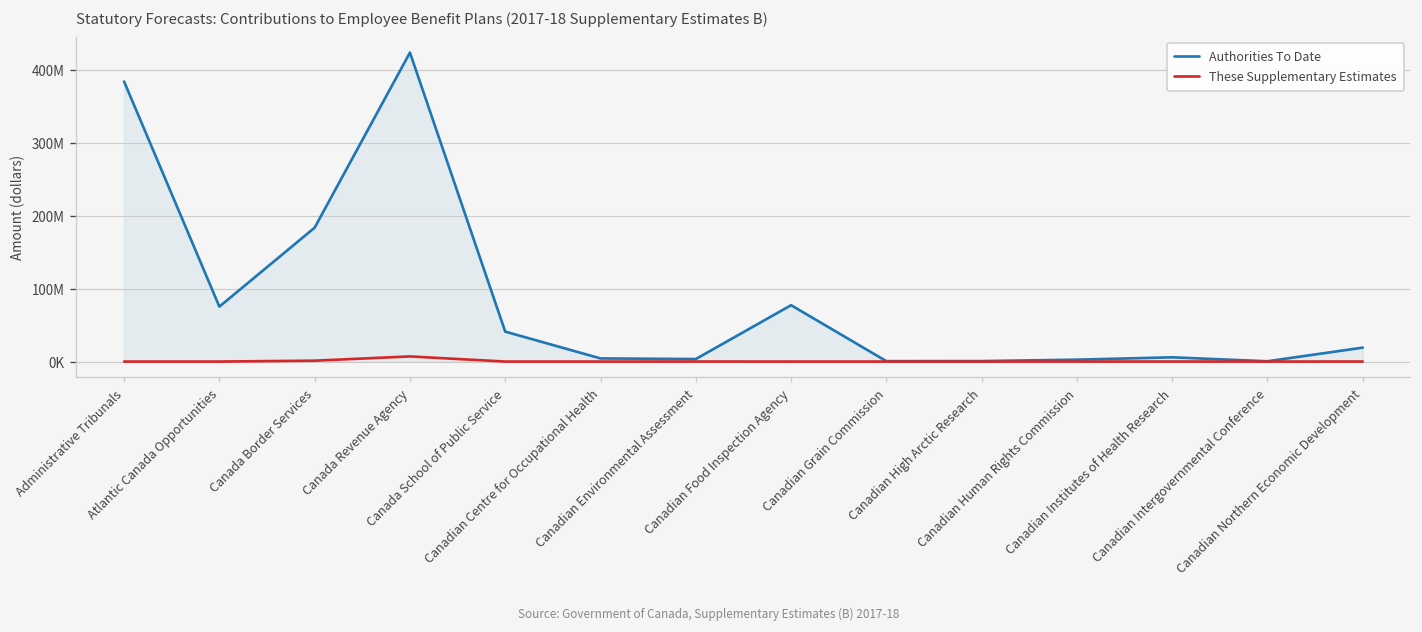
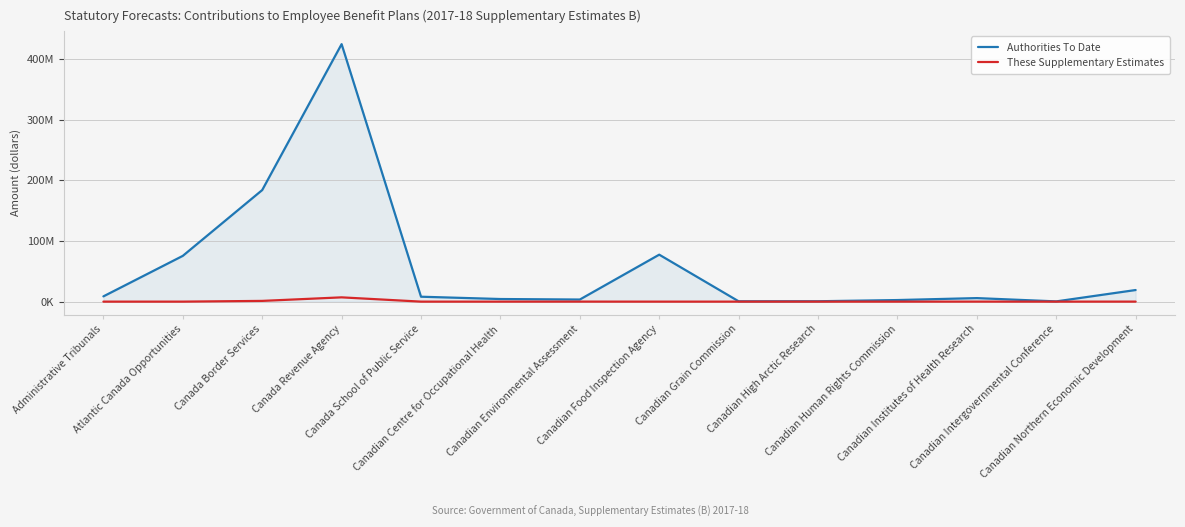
  {
    "Authorities To Date": {
-     "Administrative Tribunals": 380000000,
+     "Administrative Tribunals": 10000000,
      "Atlantic Canada Opportunities": 80000000,
      "Canada Border Services": 180000000,
      "Canada Revenue Agency": 420000000,
-     "Canada School of Public Service": 40000000,
+     "Canada School of Public Service": 10000000,
      "Canadian Centre for Occupational Health": 0,
      "Canadian Food Inspection Agency": 80000000,
      "Canadian Institutes of Health Research": 10000000,
      "Canadian Northern Economic Development": 20000000
    },
    "These Supplementary Estimates": {
      "Administrative Tribunals": 0,
      "Atlantic Canada Opportunities": 0,
      "Canada Border Services": 0,
      "Canada Revenue Agency": 10000000,
      "Canada School of Public Service": 0,
      "Canadian Centre for Occupational Health": 0,
      "Canadian Food Inspection Agency": 0,
      "Canadian Institutes of Health Research": 0,
      "Canadian Northern Economic Development": 0
    }
  }
